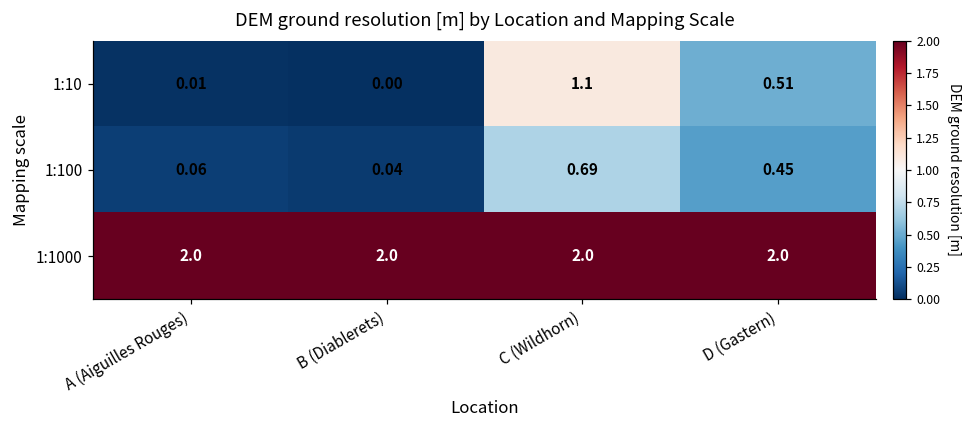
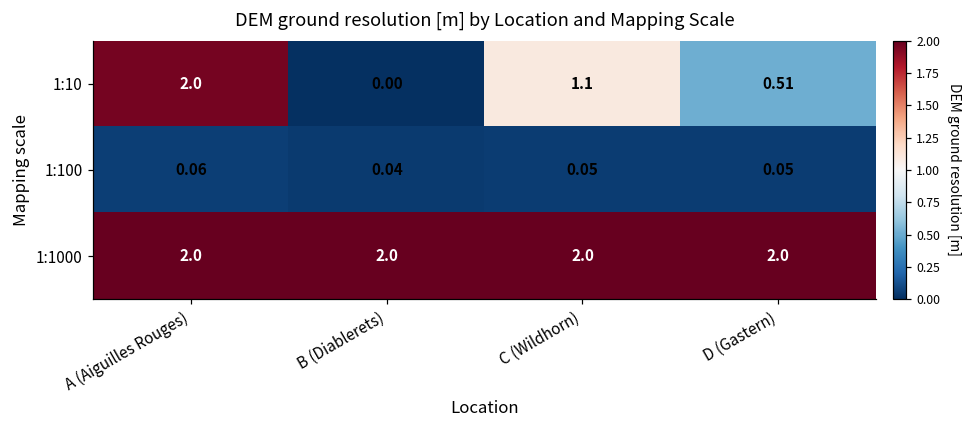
  {
    "1:10": {
-     "A (Aiguilles Rouges)": 0.01,
+     "A (Aiguilles Rouges)": 2.0,
      "B (Diablerets)": 0.00,
      "C (Wildhorn)": 1.1,
      "D (Gastern)": 0.51
    },
    "1:100": {
      "A (Aiguilles Rouges)": 0.06,
      "B (Diablerets)": 0.04,
-     "C (Wildhorn)": 0.69,
-     "D (Gastern)": 0.45
+     "C (Wildhorn)": 0.05,
+     "D (Gastern)": 0.05
    },
    "1:1000": {
      "A (Aiguilles Rouges)": 2.0,
      "B (Diablerets)": 2.0,
      "C (Wildhorn)": 2.0,
      "D (Gastern)": 2.0
    }
  }
